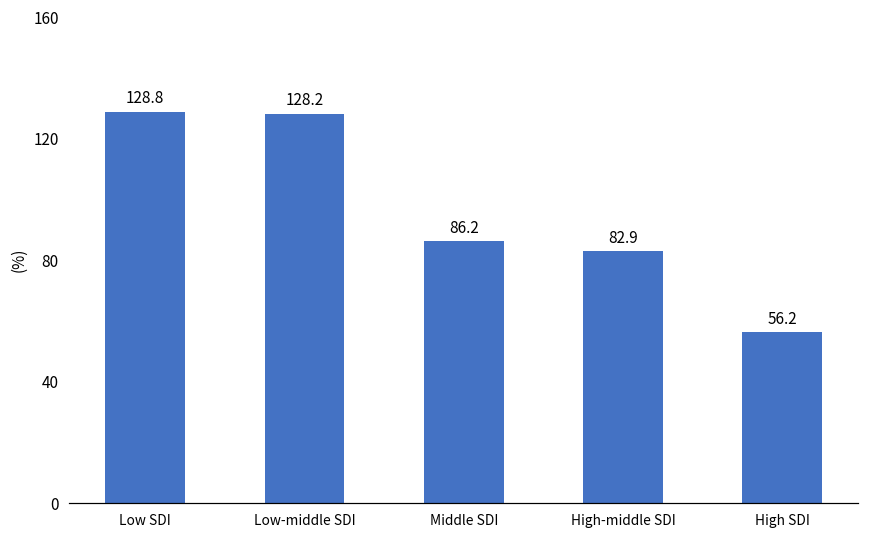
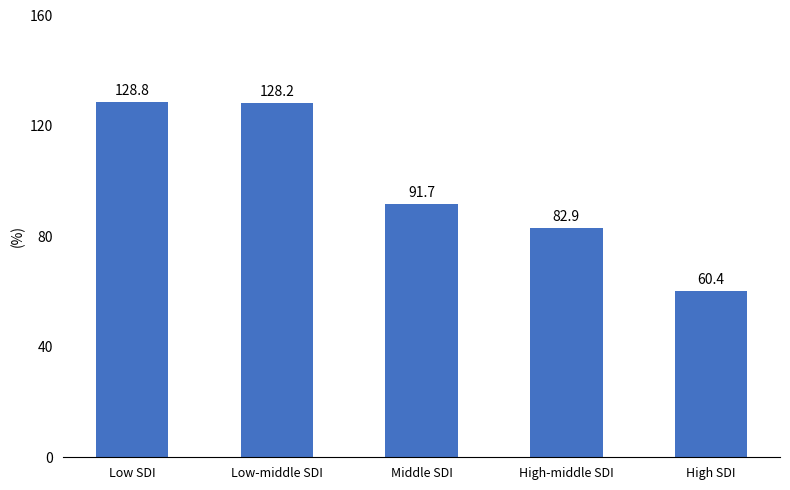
  {
    "Low SDI": 128.8,
    "Low-middle SDI": 128.2,
-   "Middle SDI": 86.2,
+   "Middle SDI": 91.7,
    "High-middle SDI": 82.9,
-   "High SDI": 56.2
+   "High SDI": 60.4
  }
